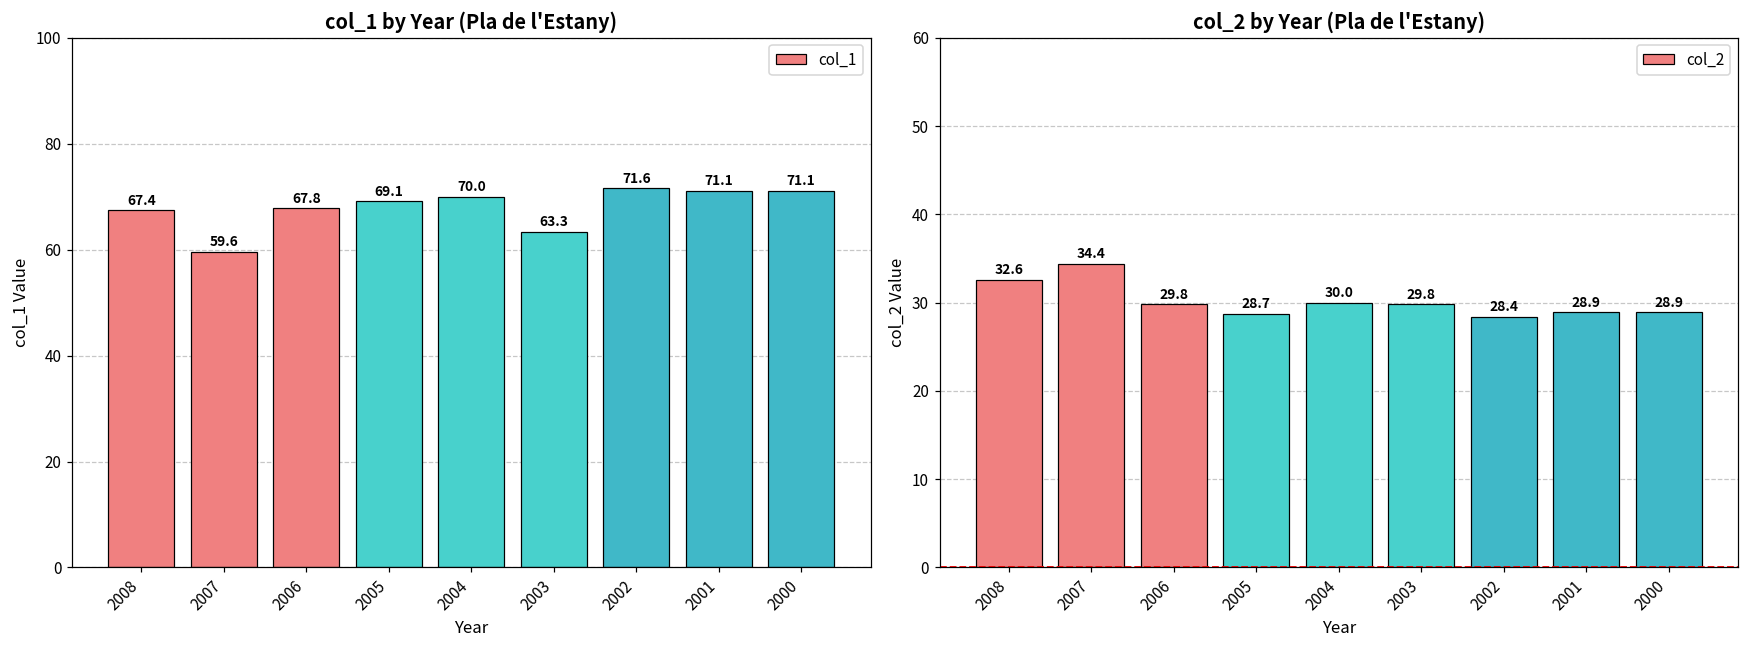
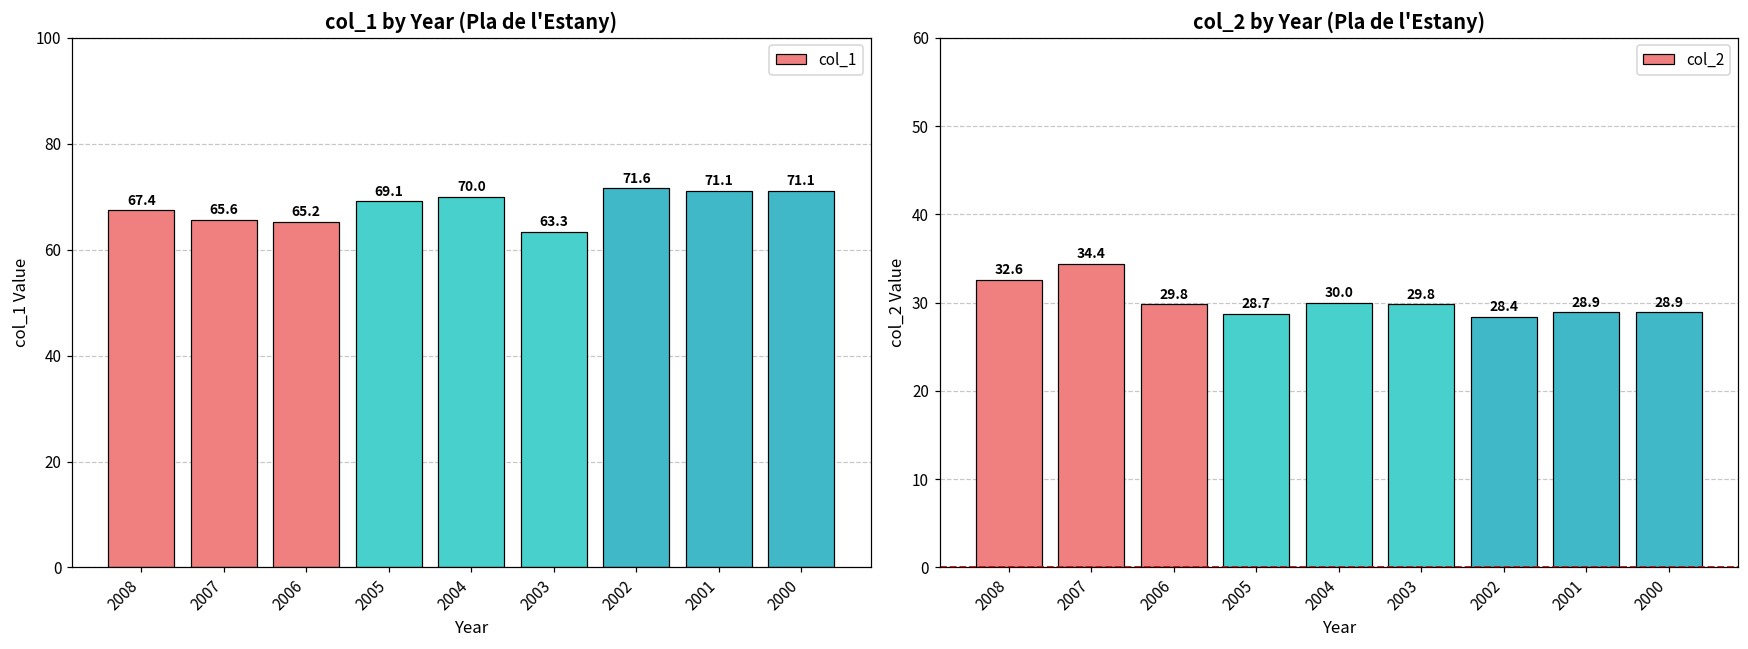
  {
    "col_1 by Year (Pla de l'Estany)": {
      "2008": 67.4,
-     "2007": 59.6,
-     "2006": 67.8,
+     "2007": 65.6,
+     "2006": 65.2,
      "2005": 69.1,
      "2004": 70.0,
      "2003": 63.3,
      "2002": 71.6,
      "2001": 71.1,
      "2000": 71.1
    },
    "col_2 by Year (Pla de l'Estany)": {
      "2008": 32.6,
      "2007": 34.4,
      "2006": 29.8,
      "2005": 28.7,
      "2004": 30.0,
      "2003": 29.8,
      "2002": 28.4,
      "2001": 28.9,
      "2000": 28.9
    }
  }
